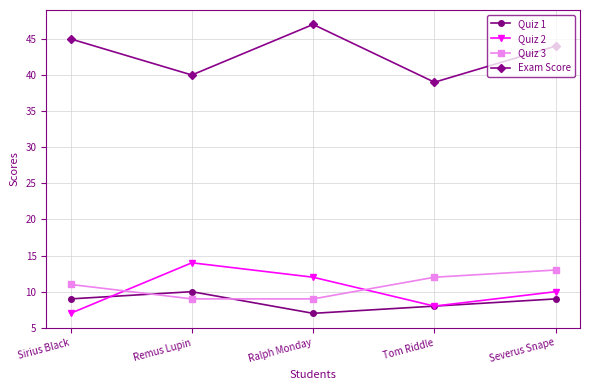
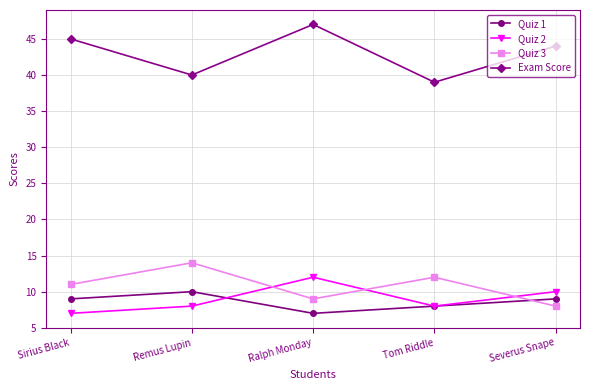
  {
    "Quiz 2": {
      "Sirius Black": 7,
-     "Remus Lupin": 14,
+     "Remus Lupin": 8,
      "Ralph Monday": 12,
      "Severus Snape": 10
    },
    "Quiz 3": {
      "Sirius Black": 11,
-     "Remus Lupin": 9,
+     "Remus Lupin": 14,
      "Ralph Monday": 9,
      "Tom Riddle": 12,
-     "Severus Snape": 13
+     "Severus Snape": 8
    }
  }
